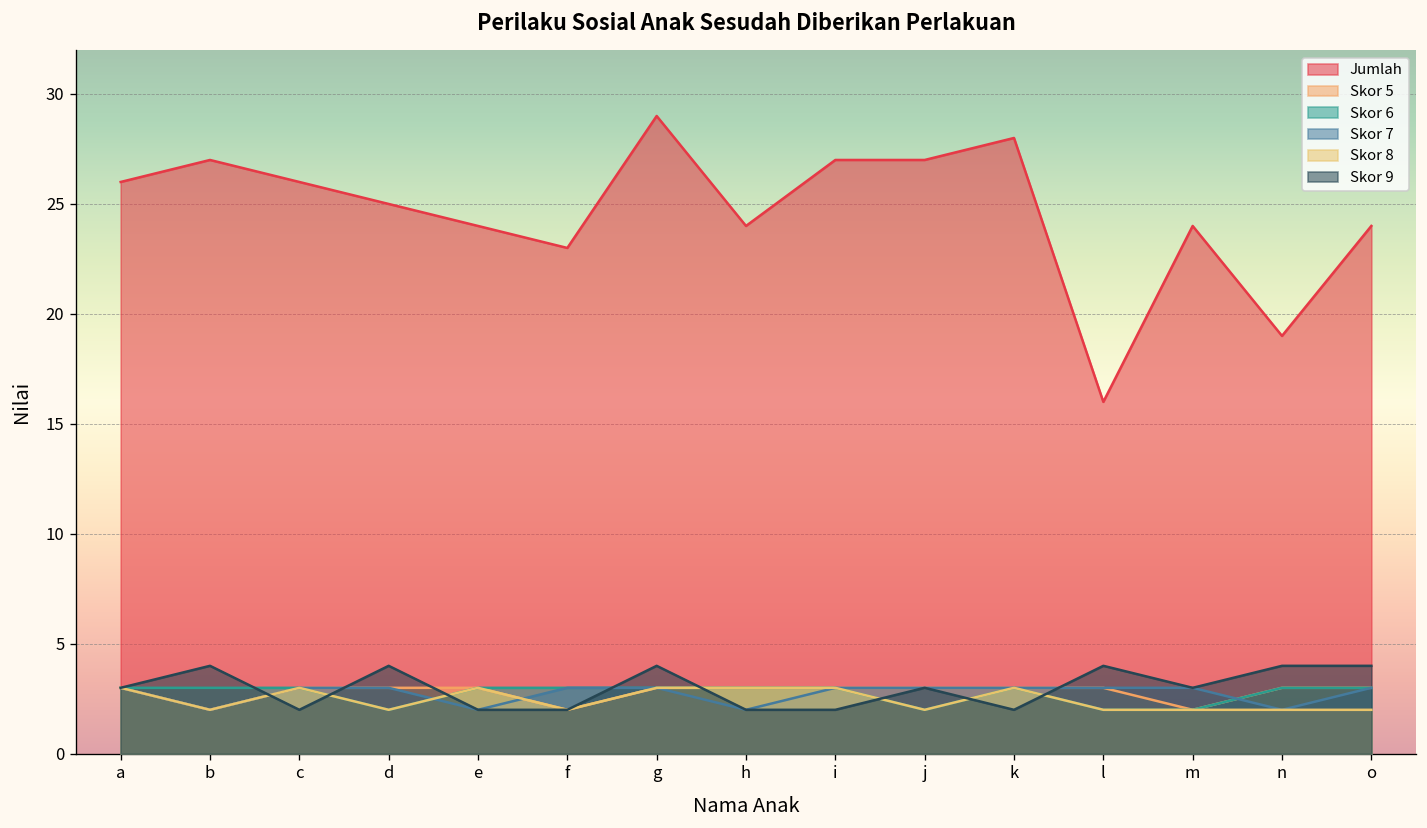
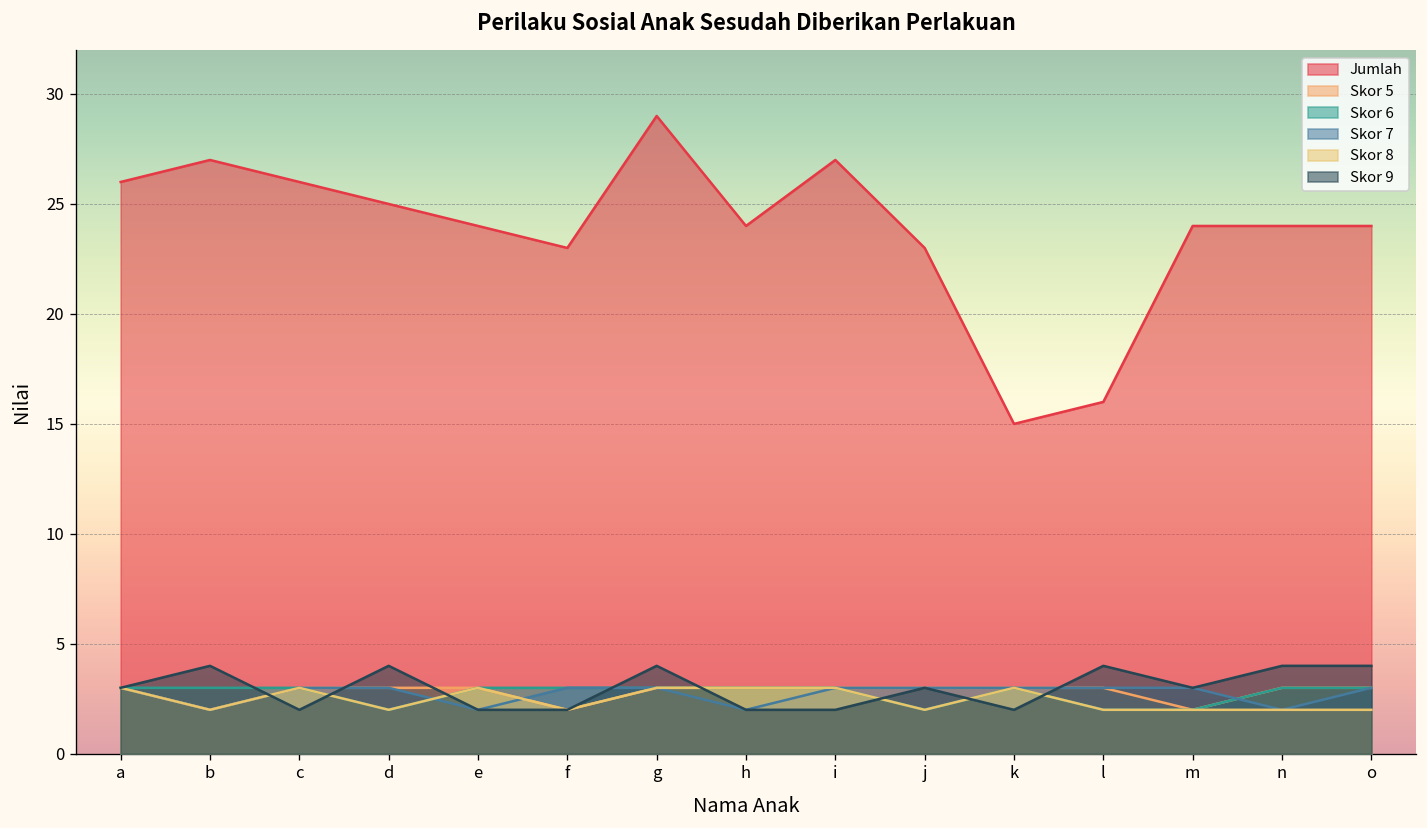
  {
    "Jumlah": {
      "a": 26,
      "b": 27,
      "c": 26,
      "d": 25,
      "e": 24,
      "f": 23,
      "g": 29,
      "h": 24,
      "i": 27,
-     "j": 27,
-     "k": 28,
+     "j": 23,
+     "k": 15,
      "l": 16,
      "m": 24,
-     "n": 19,
+     "n": 24,
      "o": 24
    },
    "Skor 9": {
      "b": 4,
      "c": 2,
      "d": 4,
      "g": 4,
      "i": 2,
      "k": 2,
      "l": 4,
      "n": 4,
      "o": 4
    }
  }
